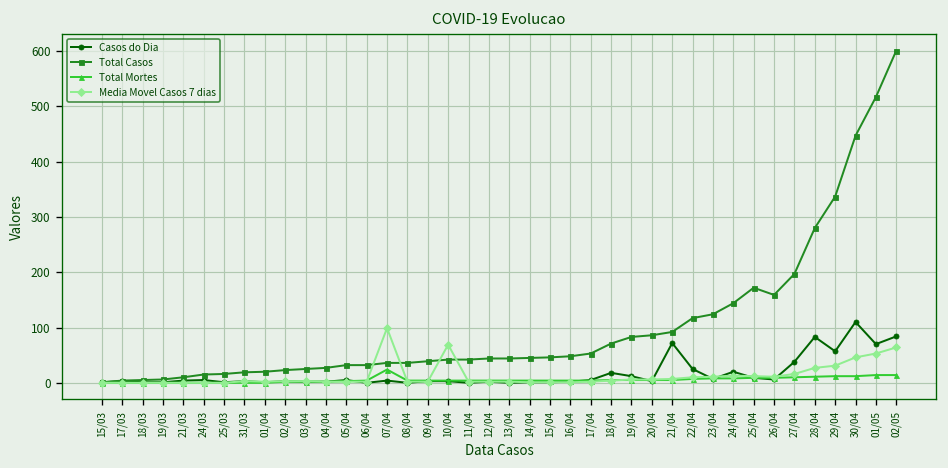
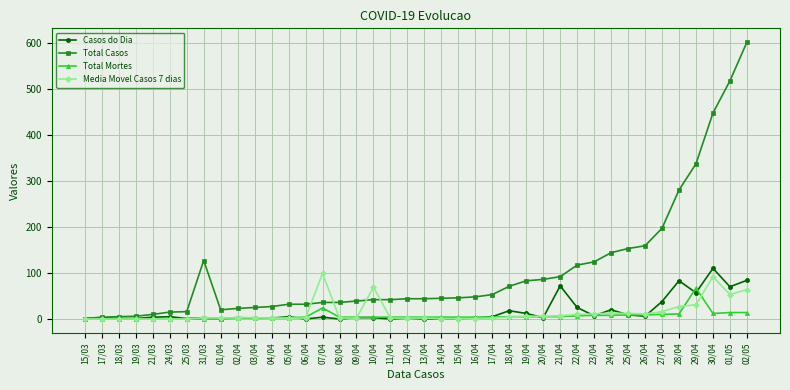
  {
    "Casos do Dia": {
      "07/04": 0,
      "18/04": 20,
      "19/04": 10,
      "21/04": 70,
      "22/04": 30,
      "24/04": 20,
      "27/04": 40,
      "28/04": 80,
      "29/04": 60,
      "30/04": 110,
      "01/05": 70,
      "02/05": 80
    },
    "Total Casos": {
      "21/03": 10,
      "24/03": 20,
      "25/03": 20,
-     "31/03": 20,
+     "31/03": 130,
      "01/04": 20,
      "02/04": 20,
      "03/04": 30,
      "04/04": 30,
      "05/04": 30,
      "06/04": 30,
      "07/04": 40,
      "08/04": 40,
      "09/04": 40,
      "10/04": 40,
      "11/04": 40,
      "12/04": 40,
      "13/04": 40,
      "14/04": 50,
      "15/04": 50,
      "16/04": 50,
      "17/04": 50,
      "18/04": 70,
      "19/04": 80,
      "20/04": 90,
      "21/04": 90,
      "22/04": 120,
      "23/04": 120,
      "24/04": 140,
-     "25/04": 170,
+     "25/04": 150,
      "26/04": 160,
      "27/04": 200,
      "28/04": 280,
      "29/04": 340,
      "30/04": 450,
      "01/05": 520,
      "02/05": 600
    },
    "Total Mortes": {
      "07/04": 20,
      "27/04": 10,
      "28/04": 10,
-     "29/04": 10,
+     "29/04": 70,
      "30/04": 10,
      "01/05": 10,
      "02/05": 10
    },
    "Media Movel Casos 7 dias": {
      "07/04": 100,
      "10/04": 70,
      "27/04": 20,
      "28/04": 30,
      "29/04": 30,
-     "30/04": 50,
+     "30/04": 90,
      "01/05": 50,
      "02/05": 60
    }
  }
